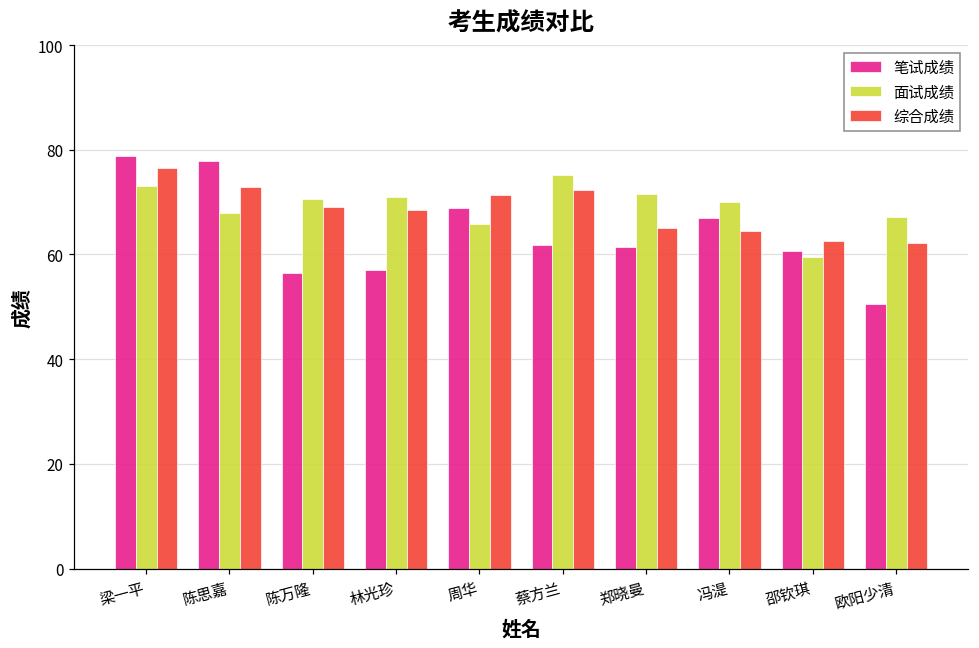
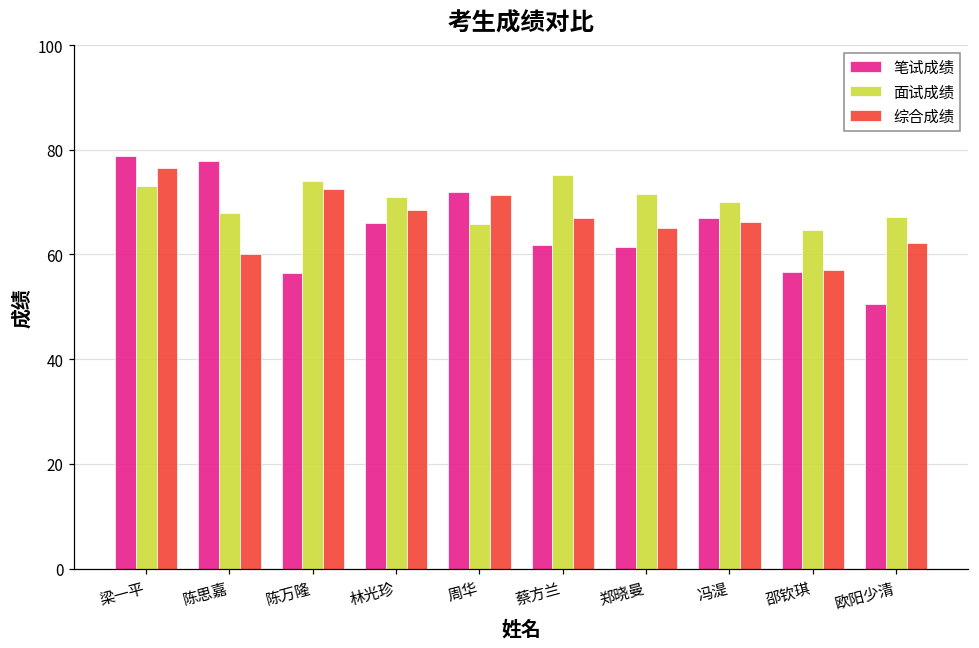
  {
    "笔试成绩": {
      "梁一平": 79,
      "陈思嘉": 78,
      "陈万隆": 57,
-     "林光珍": 57,
-     "周华": 69,
+     "林光珍": 66,
+     "周华": 72,
      "蔡方兰": 62,
      "郑晓曼": 62,
      "冯湜": 67,
-     "邵钦琪": 61,
+     "邵钦琪": 57,
      "欧阳少清": 51
    },
    "面试成绩": {
      "梁一平": 73,
      "陈思嘉": 68,
-     "陈万隆": 71,
+     "陈万隆": 74,
      "林光珍": 71,
      "周华": 66,
      "蔡方兰": 75,
      "郑晓曼": 71,
      "冯湜": 70,
-     "邵钦琪": 60,
+     "邵钦琪": 65,
      "欧阳少清": 67
    },
    "综合成绩": {
      "梁一平": 77,
-     "陈思嘉": 73,
-     "陈万隆": 69,
+     "陈思嘉": 60,
+     "陈万隆": 73,
      "林光珍": 69,
      "周华": 71,
-     "蔡方兰": 72,
+     "蔡方兰": 67,
      "郑晓曼": 65,
-     "冯湜": 65,
-     "邵钦琪": 63,
+     "冯湜": 66,
+     "邵钦琪": 57,
      "欧阳少清": 62
    }
  }
